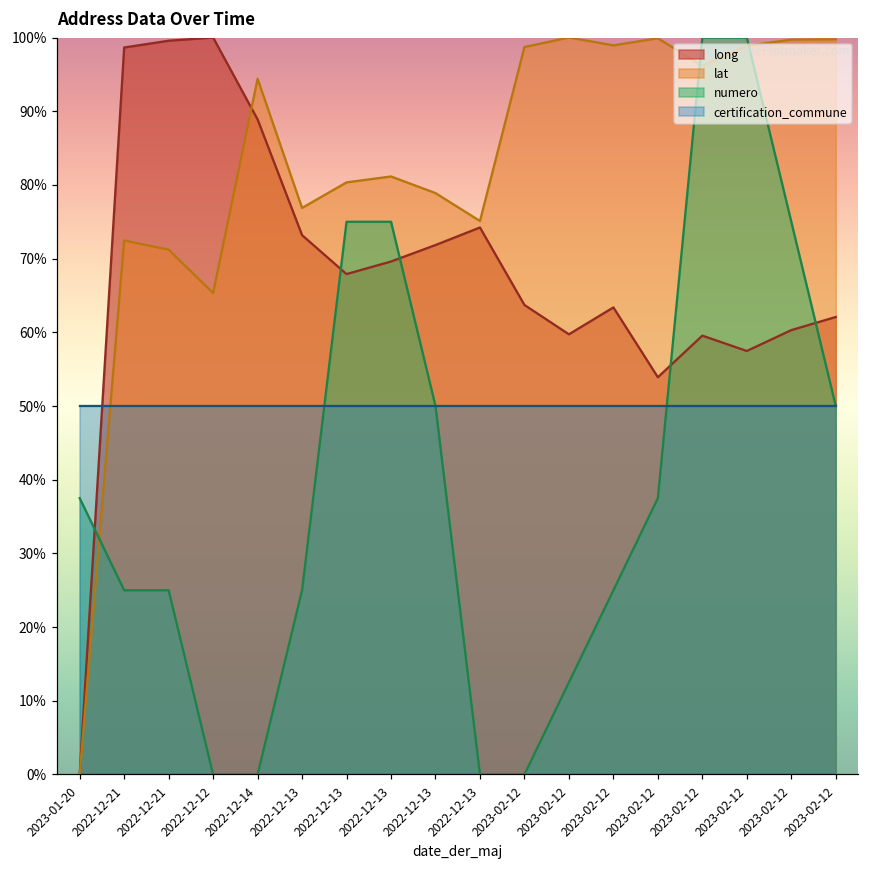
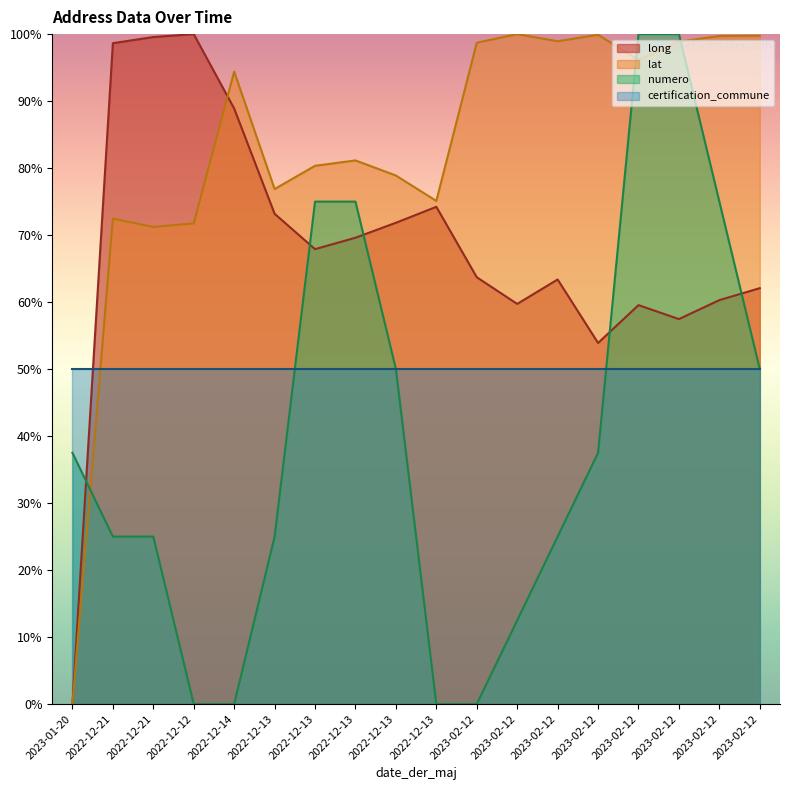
  {
    "long": {
      "2022-12-12": "100%",
      "2022-12-14": "89%"
    },
    "lat": {
-     "2022-12-12": "65%",
+     "2022-12-12": "72%",
      "2022-12-14": "94%"
    },
    "numero": {
      "2023-01-20": "38%",
      "2022-12-12": "0%",
      "2022-12-14": "0%"
    },
    "certification_commune": {
      "2023-01-20": "50%",
      "2022-12-12": "50%",
      "2022-12-14": "50%"
    }
  }
